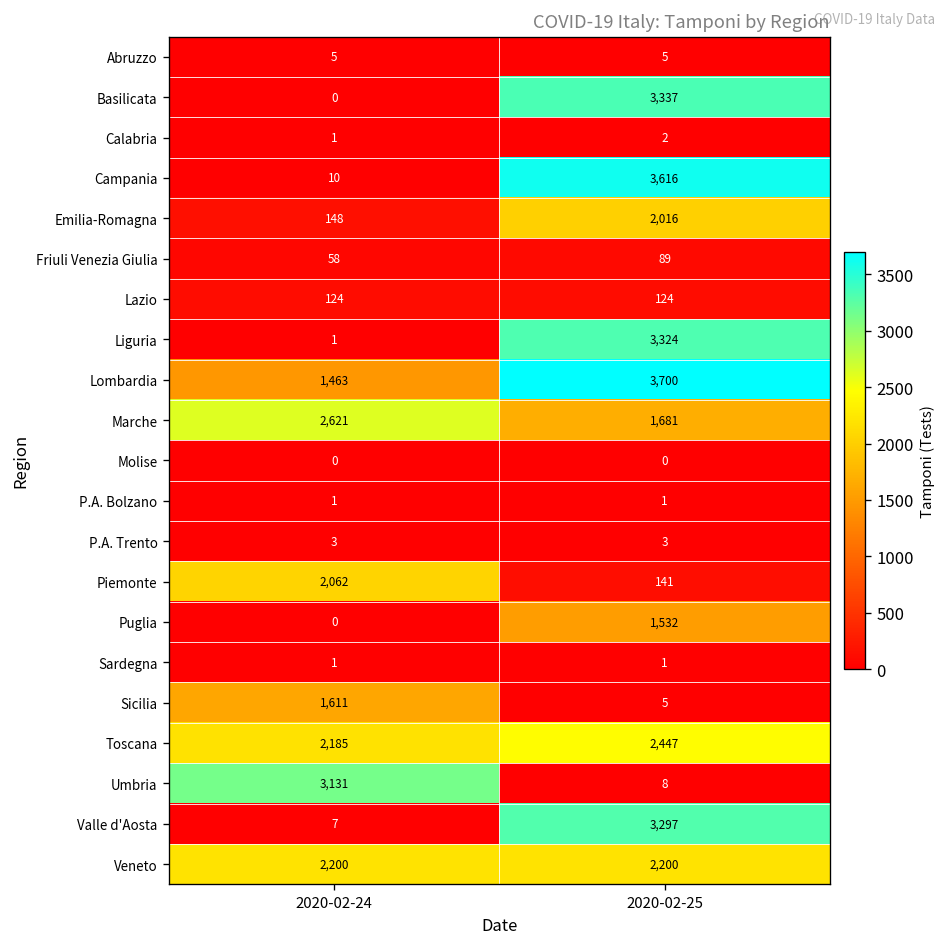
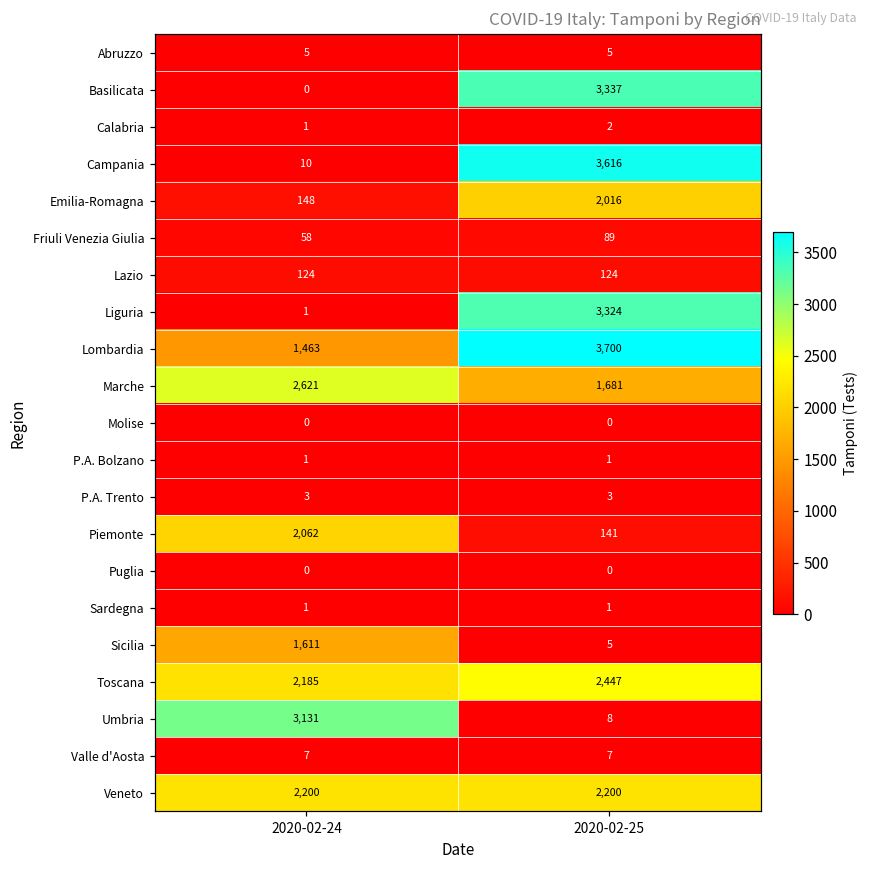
  {
    "Abruzzo": {
      "2020-02-24": "5",
      "2020-02-25": "5"
    },
    "Basilicata": {
      "2020-02-24": "0",
      "2020-02-25": "3,337"
    },
    "Calabria": {
      "2020-02-24": "1",
      "2020-02-25": "2"
    },
    "Campania": {
      "2020-02-24": "10",
      "2020-02-25": "3,616"
    },
    "Emilia-Romagna": {
      "2020-02-24": "148",
      "2020-02-25": "2,016"
    },
    "Friuli Venezia Giulia": {
      "2020-02-24": "58",
      "2020-02-25": "89"
    },
    "Lazio": {
      "2020-02-24": "124",
      "2020-02-25": "124"
    },
    "Liguria": {
      "2020-02-24": "1",
      "2020-02-25": "3,324"
    },
    "Lombardia": {
      "2020-02-24": "1,463",
      "2020-02-25": "3,700"
    },
    "Marche": {
      "2020-02-24": "2,621",
      "2020-02-25": "1,681"
    },
    "Molise": {
      "2020-02-24": "0",
      "2020-02-25": "0"
    },
    "P.A. Bolzano": {
      "2020-02-24": "1",
      "2020-02-25": "1"
    },
    "P.A. Trento": {
      "2020-02-24": "3",
      "2020-02-25": "3"
    },
    "Piemonte": {
      "2020-02-24": "2,062",
      "2020-02-25": "141"
    },
    "Puglia": {
      "2020-02-24": "0",
-     "2020-02-25": "1,532"
+     "2020-02-25": "0"
    },
    "Sardegna": {
      "2020-02-24": "1",
      "2020-02-25": "1"
    },
    "Sicilia": {
      "2020-02-24": "1,611",
      "2020-02-25": "5"
    },
    "Toscana": {
      "2020-02-24": "2,185",
      "2020-02-25": "2,447"
    },
    "Umbria": {
      "2020-02-24": "3,131",
      "2020-02-25": "8"
    },
    "Valle d'Aosta": {
      "2020-02-24": "7",
-     "2020-02-25": "3,297"
+     "2020-02-25": "7"
    },
    "Veneto": {
      "2020-02-24": "2,200",
      "2020-02-25": "2,200"
    }
  }
